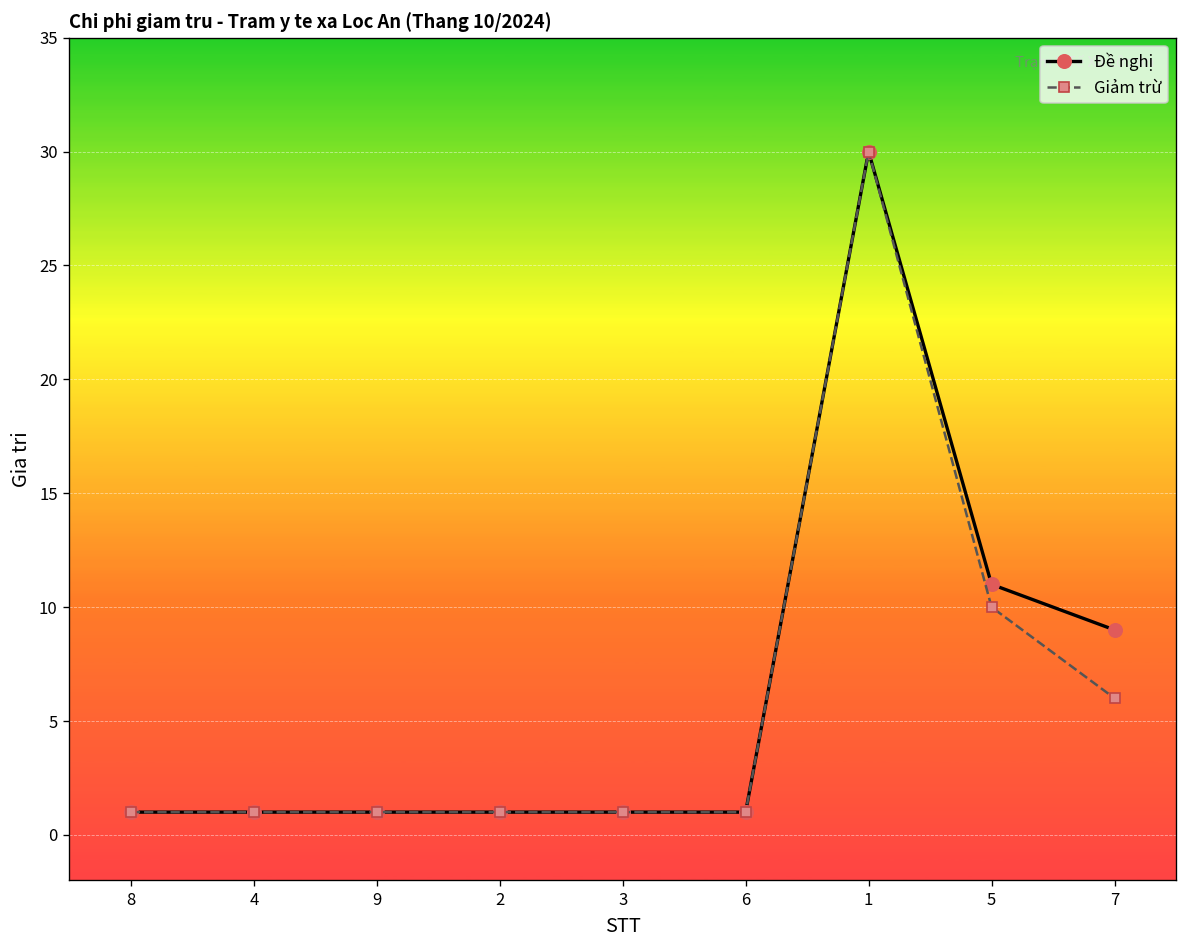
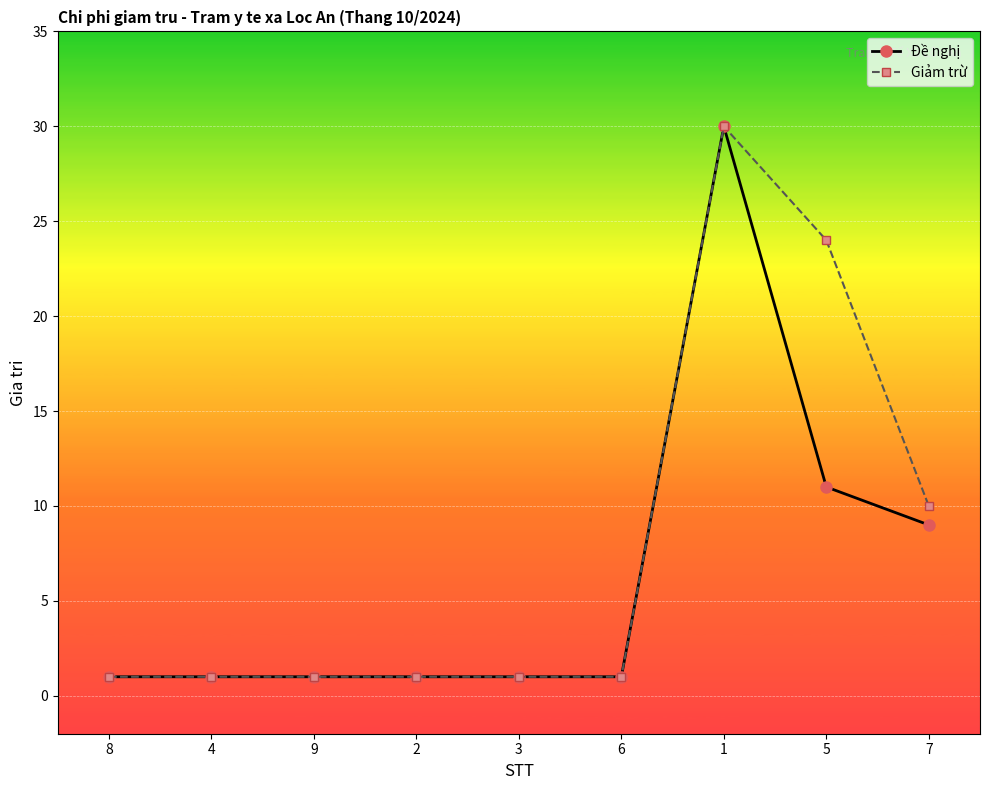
  {
    "Đề nghị": {
      "5": 11,
      "7": 9
    },
    "Giảm trừ": {
-     "5": 10,
-     "7": 6
+     "5": 24,
+     "7": 10
    }
  }
